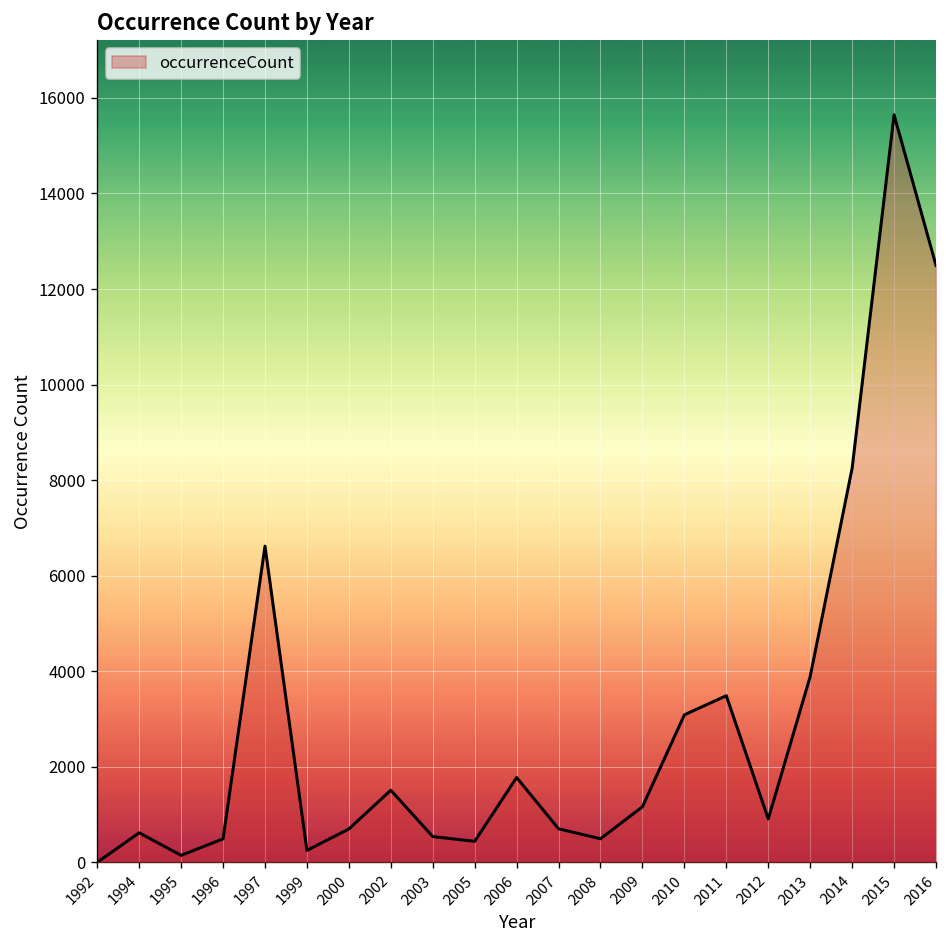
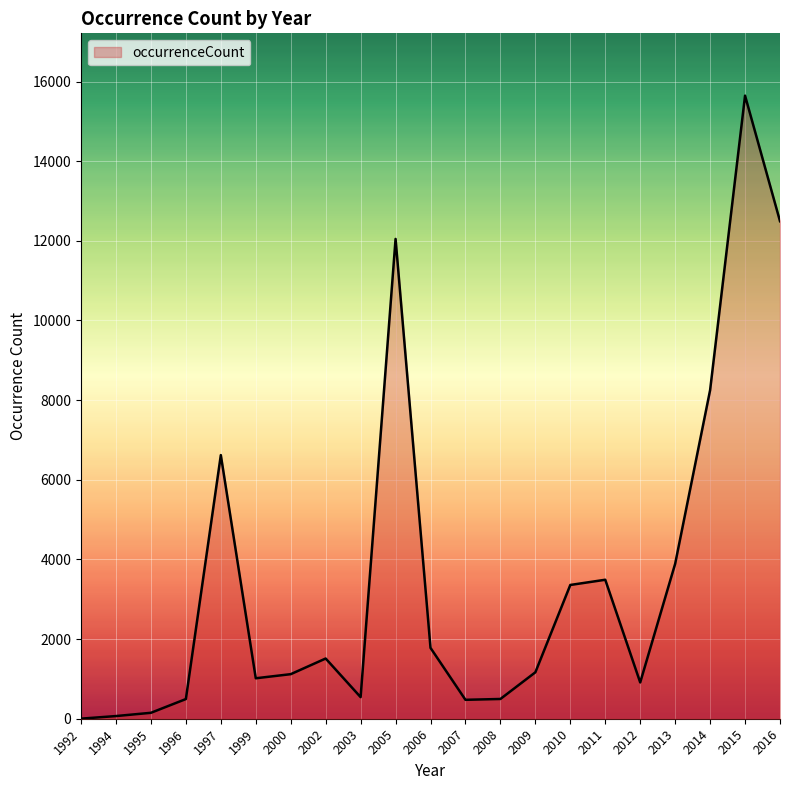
  {
    "1992": 0,
-   "1994": 600,
+   "1994": 100,
    "1995": 100,
    "1996": 500,
    "1997": 6600,
-   "1999": 300,
-   "2000": 700,
+   "1999": 1000,
+   "2000": 1100,
    "2002": 1500,
    "2003": 500,
-   "2005": 400,
+   "2005": 12000,
    "2006": 1800,
-   "2007": 700,
+   "2007": 500,
    "2008": 500,
    "2009": 1200,
-   "2010": 3100,
+   "2010": 3400,
    "2011": 3500,
    "2012": 900,
    "2013": 3900,
    "2014": 8300,
    "2015": 15600,
    "2016": 12500
  }
